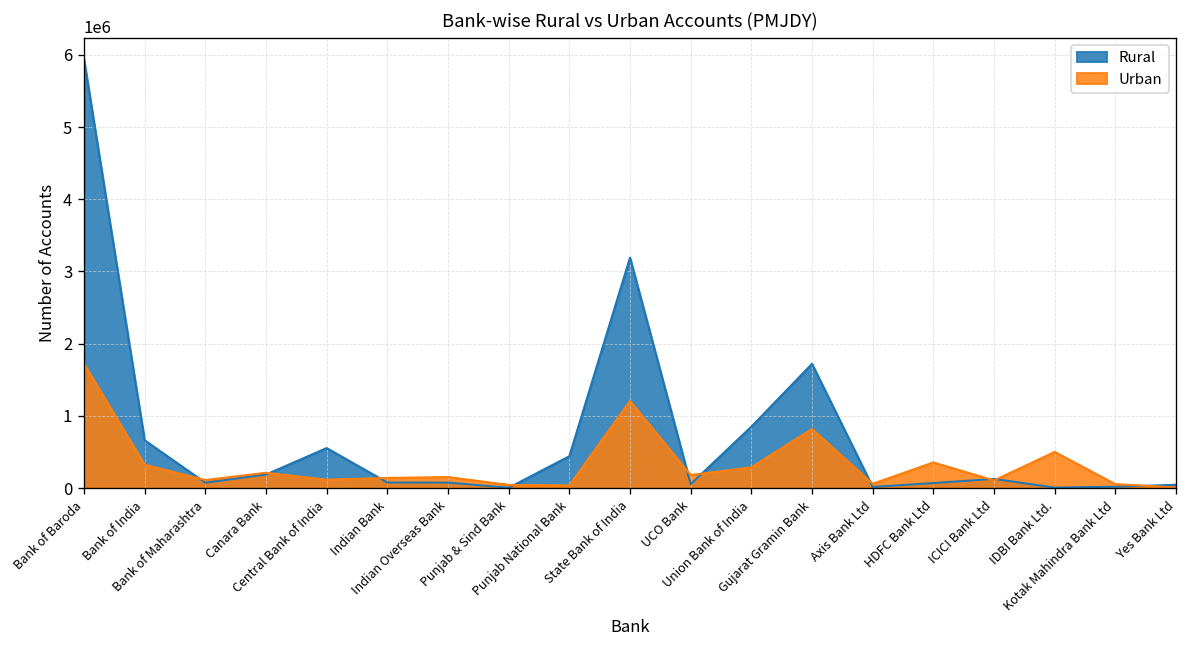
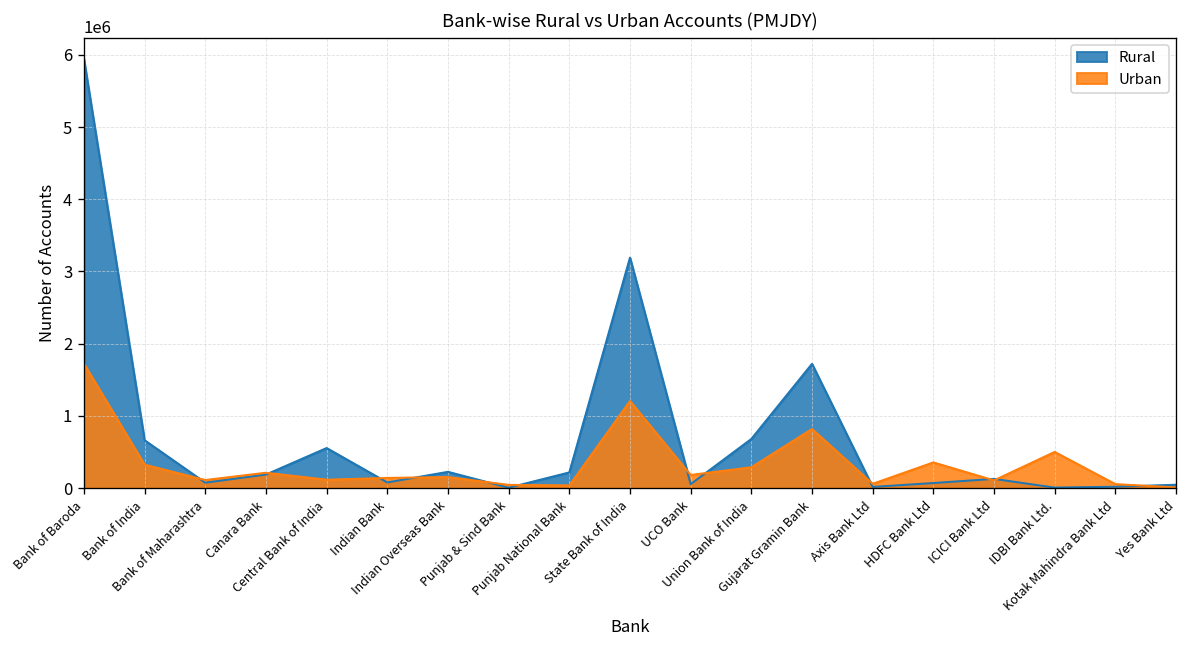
  {
    "Rural": {
      "Bank of Baroda": 5900000,
      "Bank of India": 700000,
      "Central Bank of India": 600000,
      "Indian Bank": 100000,
-     "Indian Overseas Bank": 100000,
-     "Punjab National Bank": 400000,
+     "Indian Overseas Bank": 200000,
+     "Punjab National Bank": 200000,
      "State Bank of India": 3200000,
      "UCO Bank": 100000,
-     "Union Bank of India": 900000,
+     "Union Bank of India": 700000,
      "Gujarat Gramin Bank": 1700000,
      "Axis Bank Ltd": 0,
      "HDFC Bank Ltd": 100000,
      "IDBI Bank Ltd.": 0
    },
    "Urban": {
      "Bank of Baroda": 1700000,
      "Bank of India": 300000,
      "Central Bank of India": 100000,
      "Indian Bank": 100000,
      "Indian Overseas Bank": 200000,
      "Punjab National Bank": 0,
      "State Bank of India": 1200000,
      "UCO Bank": 200000,
      "Union Bank of India": 300000,
      "Gujarat Gramin Bank": 800000,
      "Axis Bank Ltd": 100000,
      "HDFC Bank Ltd": 400000,
      "IDBI Bank Ltd.": 500000
    }
  }
